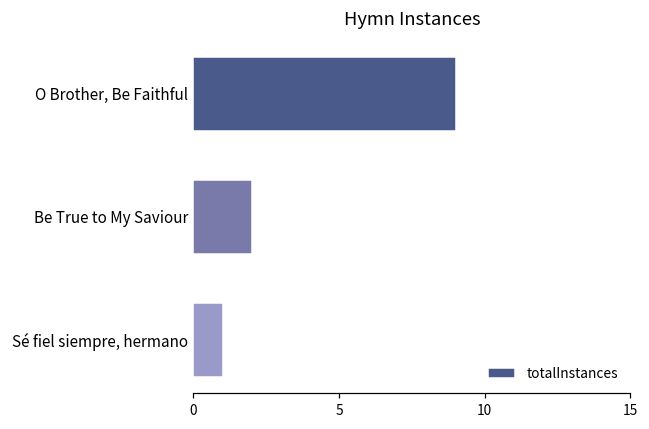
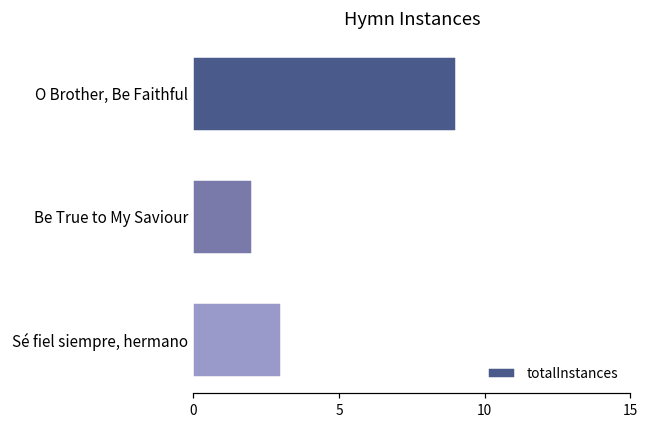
  {
    "O Brother, Be Faithful": 9,
    "Be True to My Saviour": 2,
-   "Sé fiel siempre, hermano": 1
+   "Sé fiel siempre, hermano": 3
  }
